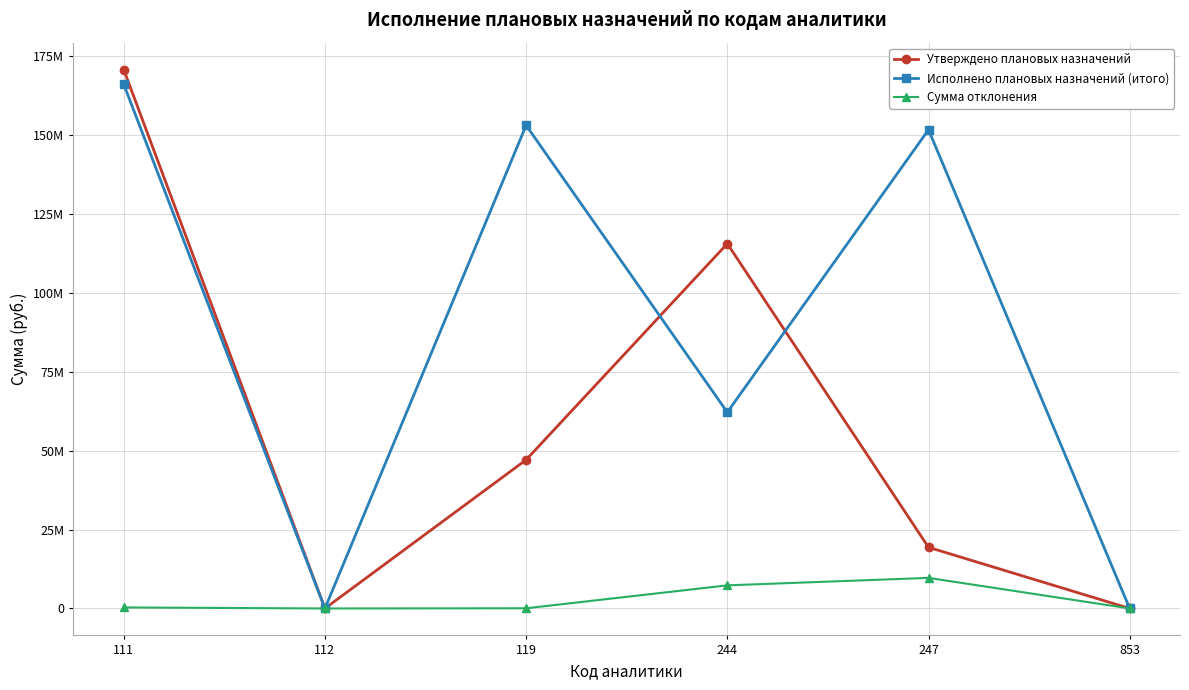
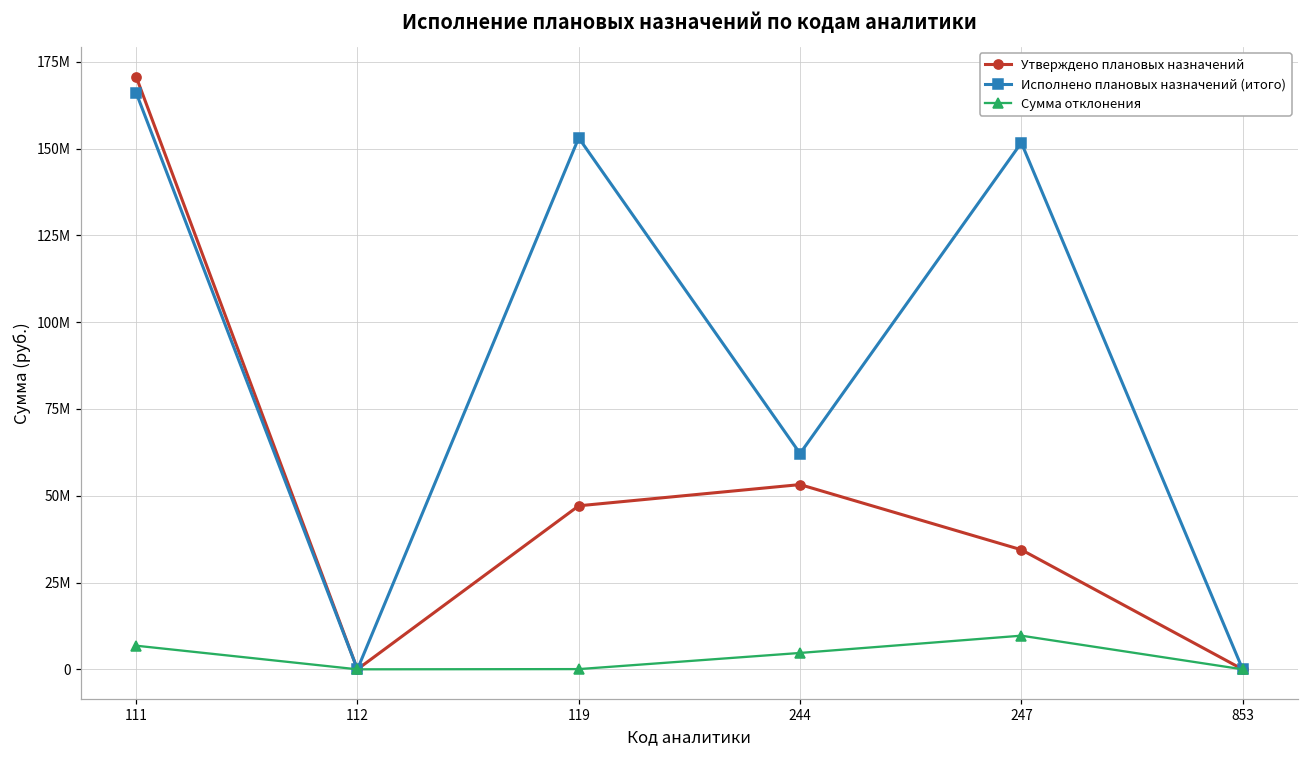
  {
    "Утверждено плановых назначений": {
      "111": 171000000,
      "119": 47000000,
-     "244": 116000000,
-     "247": 19000000
+     "244": 53000000,
+     "247": 34000000
    },
    "Исполнено плановых назначений (итого)": {
      "111": 166000000,
      "119": 153000000,
      "244": 62000000,
      "247": 152000000
    },
    "Сумма отклонения": {
-     "111": 0,
+     "111": 7000000,
      "119": 0,
-     "244": 7000000,
+     "244": 5000000,
      "247": 10000000
    }
  }
